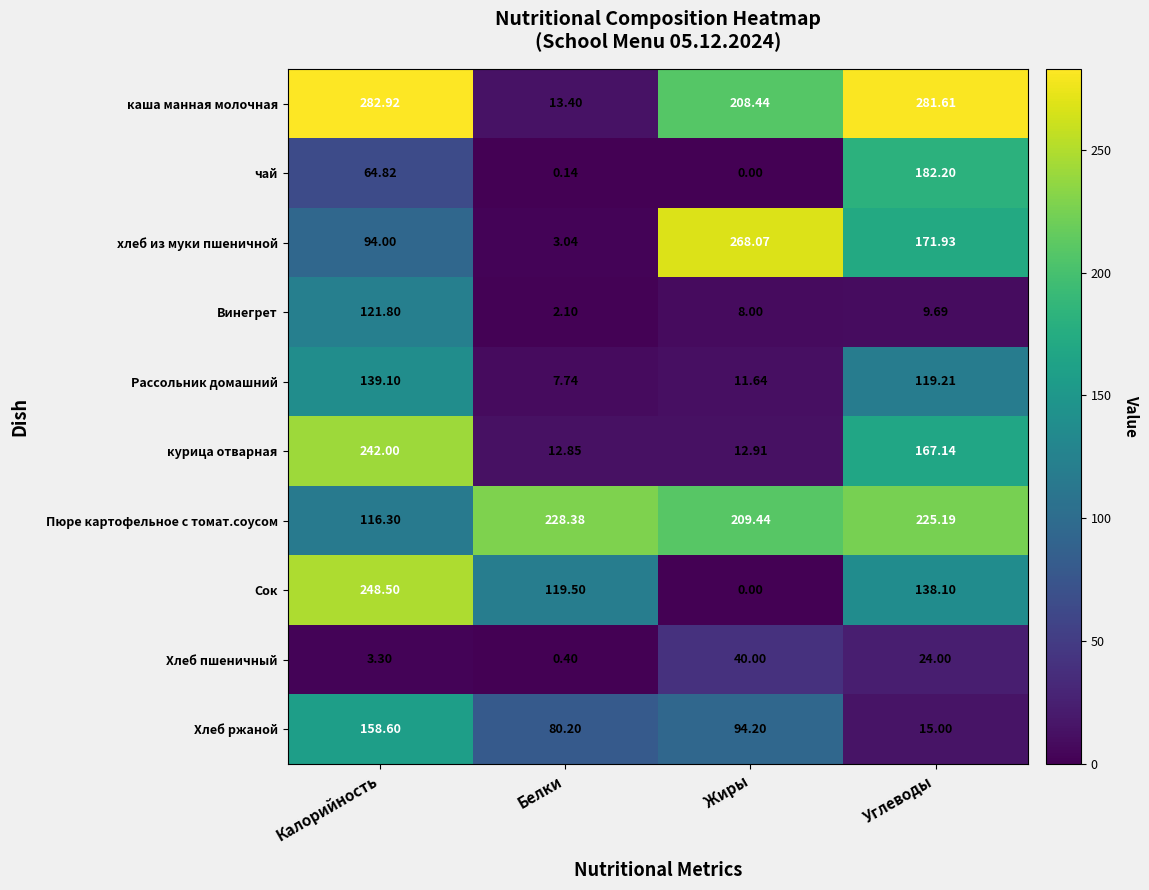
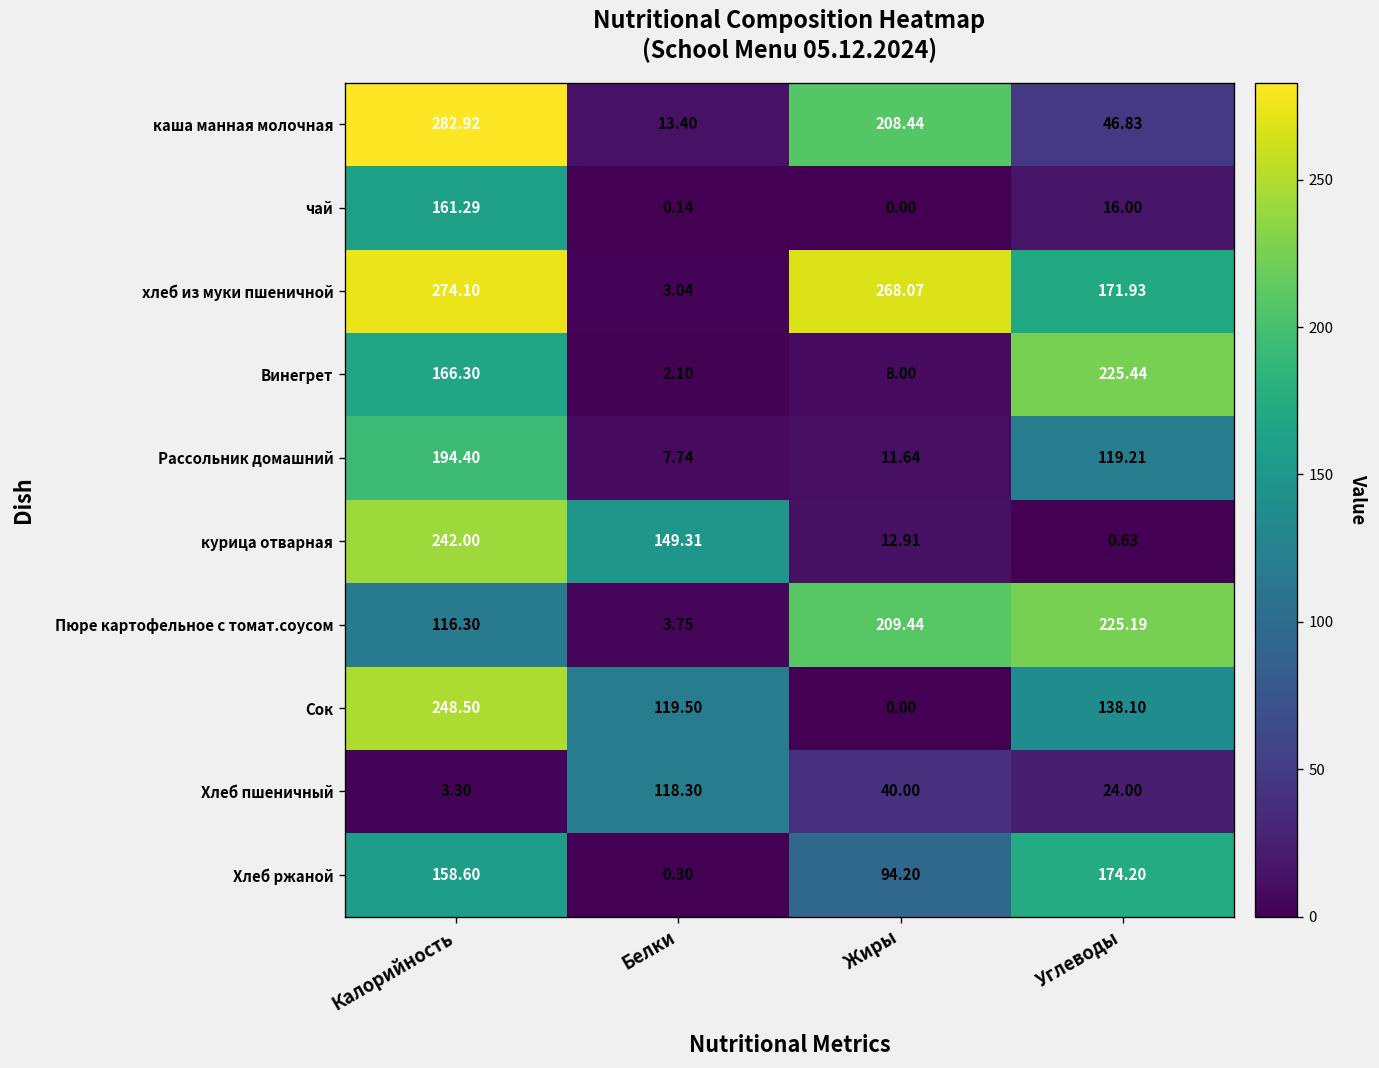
  {
    "каша манная молочная": {
      "Калорийность": 282.92,
      "Белки": 13.40,
      "Жиры": 208.44,
-     "Углеводы": 281.61
+     "Углеводы": 46.83
    },
    "чай": {
-     "Калорийность": 64.82,
+     "Калорийность": 161.29,
      "Белки": 0.14,
      "Жиры": 0.00,
-     "Углеводы": 182.20
+     "Углеводы": 16.00
    },
    "хлеб из муки пшеничной": {
-     "Калорийность": 94.00,
+     "Калорийность": 274.10,
      "Белки": 3.04,
      "Жиры": 268.07,
      "Углеводы": 171.93
    },
    "Винегрет": {
-     "Калорийность": 121.80,
+     "Калорийность": 166.30,
      "Белки": 2.10,
      "Жиры": 8.00,
-     "Углеводы": 9.69
+     "Углеводы": 225.44
    },
    "Рассольник домашний": {
-     "Калорийность": 139.10,
+     "Калорийность": 194.40,
      "Белки": 7.74,
      "Жиры": 11.64,
      "Углеводы": 119.21
    },
    "курица отварная": {
      "Калорийность": 242.00,
-     "Белки": 12.85,
+     "Белки": 149.31,
      "Жиры": 12.91,
-     "Углеводы": 167.14
+     "Углеводы": 0.63
    },
    "Пюре картофельное с томат.соусом": {
      "Калорийность": 116.30,
-     "Белки": 228.38,
+     "Белки": 3.75,
      "Жиры": 209.44,
      "Углеводы": 225.19
    },
    "Сок": {
      "Калорийность": 248.50,
      "Белки": 119.50,
      "Жиры": 0.00,
      "Углеводы": 138.10
    },
    "Хлеб пшеничный": {
      "Калорийность": 3.30,
-     "Белки": 0.40,
+     "Белки": 118.30,
      "Жиры": 40.00,
      "Углеводы": 24.00
    },
    "Хлеб ржаной": {
      "Калорийность": 158.60,
-     "Белки": 80.20,
+     "Белки": 0.30,
      "Жиры": 94.20,
-     "Углеводы": 15.00
+     "Углеводы": 174.20
    }
  }
